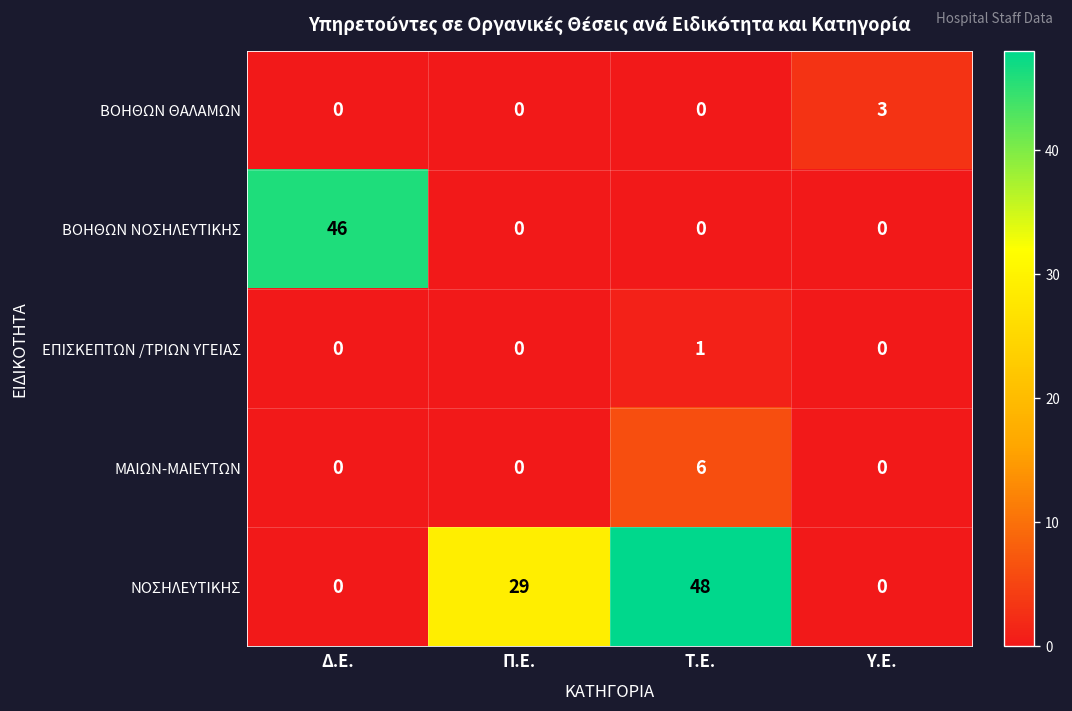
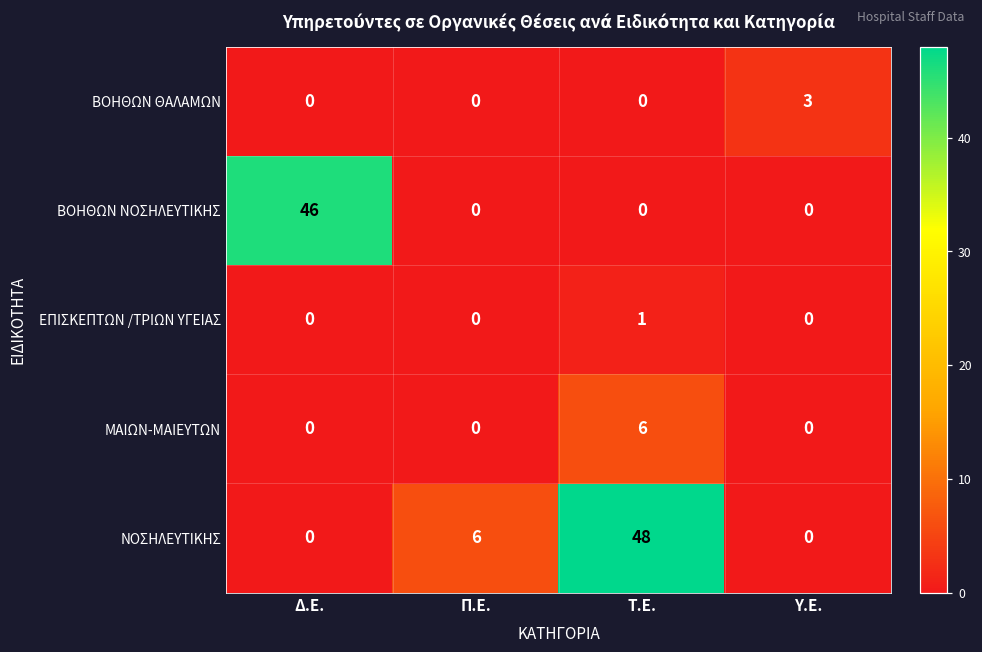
  {
    "ΒΟΗΘΩΝ ΘΑΛΑΜΩΝ": {
      "Δ.Ε.": 0,
      "Π.Ε.": 0,
      "Τ.Ε.": 0,
      "Υ.Ε.": 3
    },
    "ΒΟΗΘΩΝ ΝΟΣΗΛΕΥΤΙΚΗΣ": {
      "Δ.Ε.": 46,
      "Π.Ε.": 0,
      "Τ.Ε.": 0,
      "Υ.Ε.": 0
    },
    "ΕΠΙΣΚΕΠΤΩΝ /ΤΡΙΩΝ ΥΓΕΙΑΣ": {
      "Δ.Ε.": 0,
      "Π.Ε.": 0,
      "Τ.Ε.": 1,
      "Υ.Ε.": 0
    },
    "ΜΑΙΩΝ-ΜΑΙΕΥΤΩΝ": {
      "Δ.Ε.": 0,
      "Π.Ε.": 0,
      "Τ.Ε.": 6,
      "Υ.Ε.": 0
    },
    "ΝΟΣΗΛΕΥΤΙΚΗΣ": {
      "Δ.Ε.": 0,
-     "Π.Ε.": 29,
+     "Π.Ε.": 6,
      "Τ.Ε.": 48,
      "Υ.Ε.": 0
    }
  }
